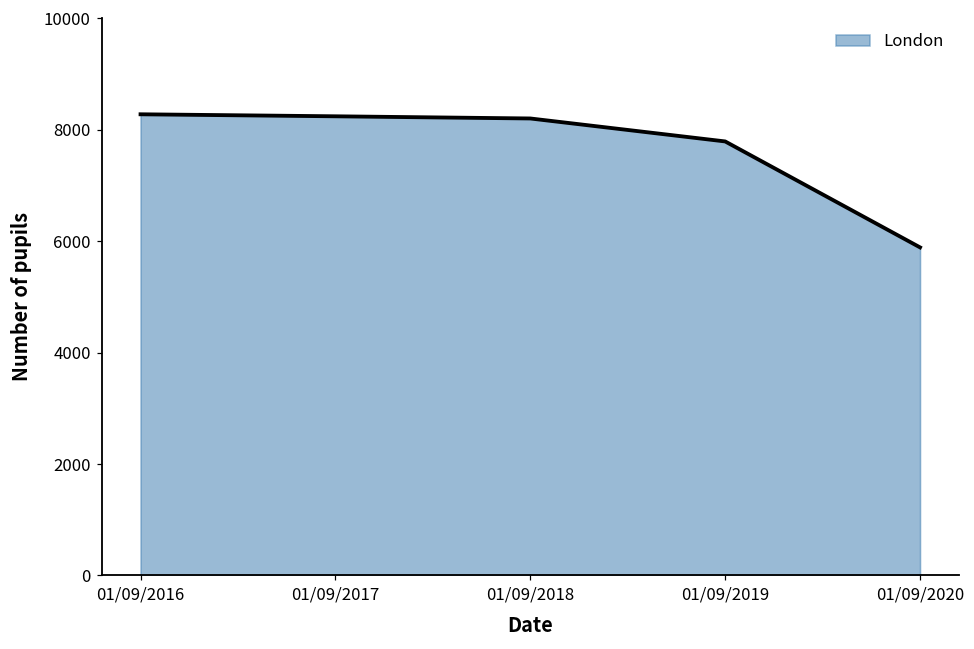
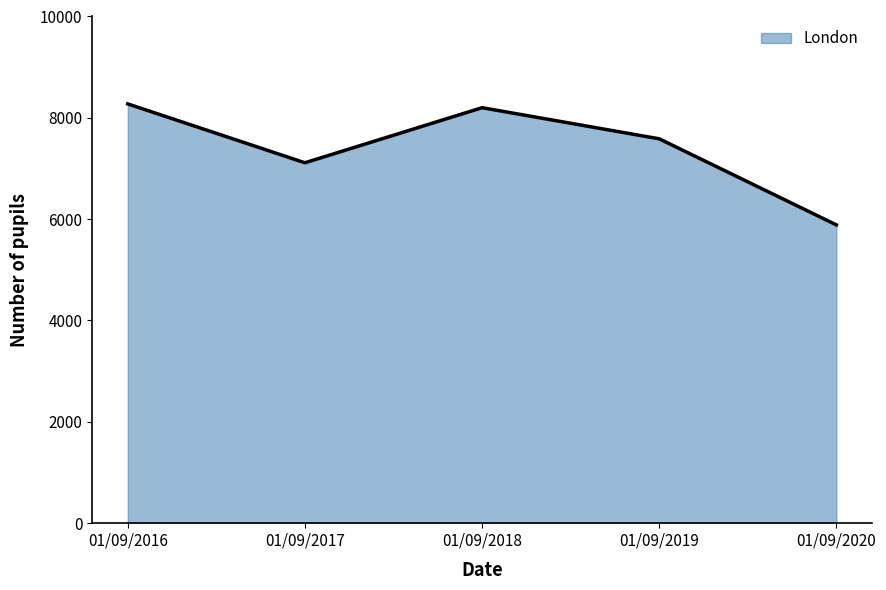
  {
    "01/09/2016": 8300,
-   "01/09/2017": 8200,
+   "01/09/2017": 7100,
    "01/09/2018": 8200,
-   "01/09/2019": 7800,
+   "01/09/2019": 7600,
    "01/09/2020": 5900
  }
